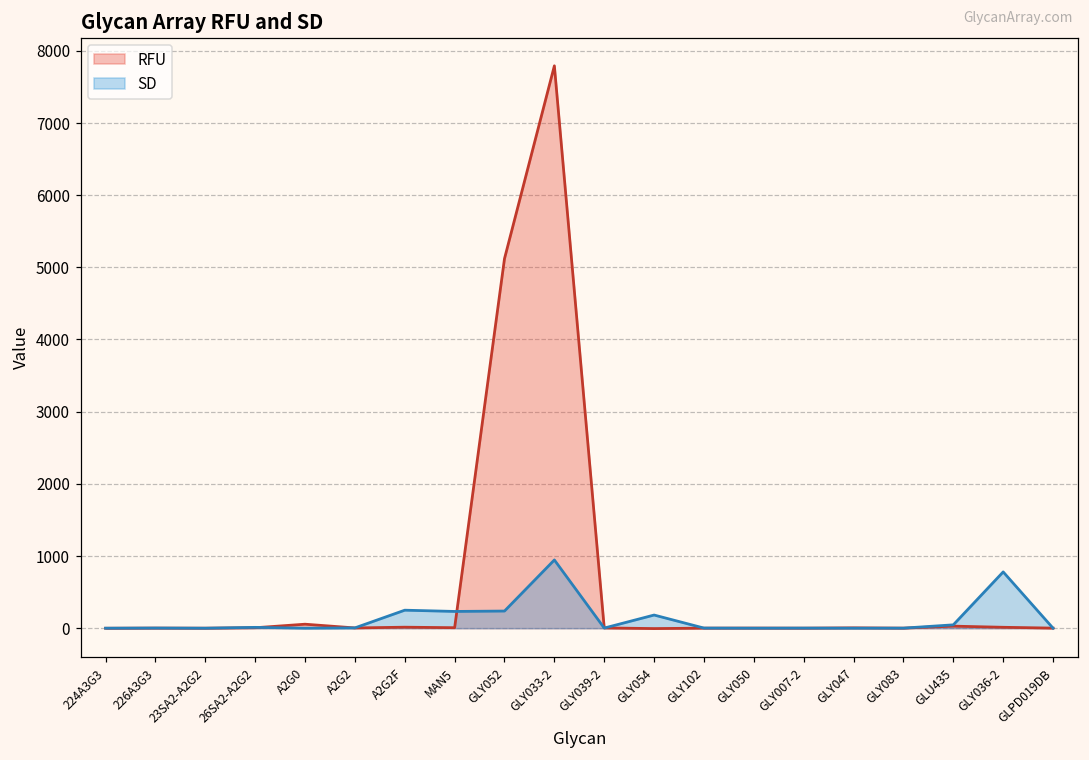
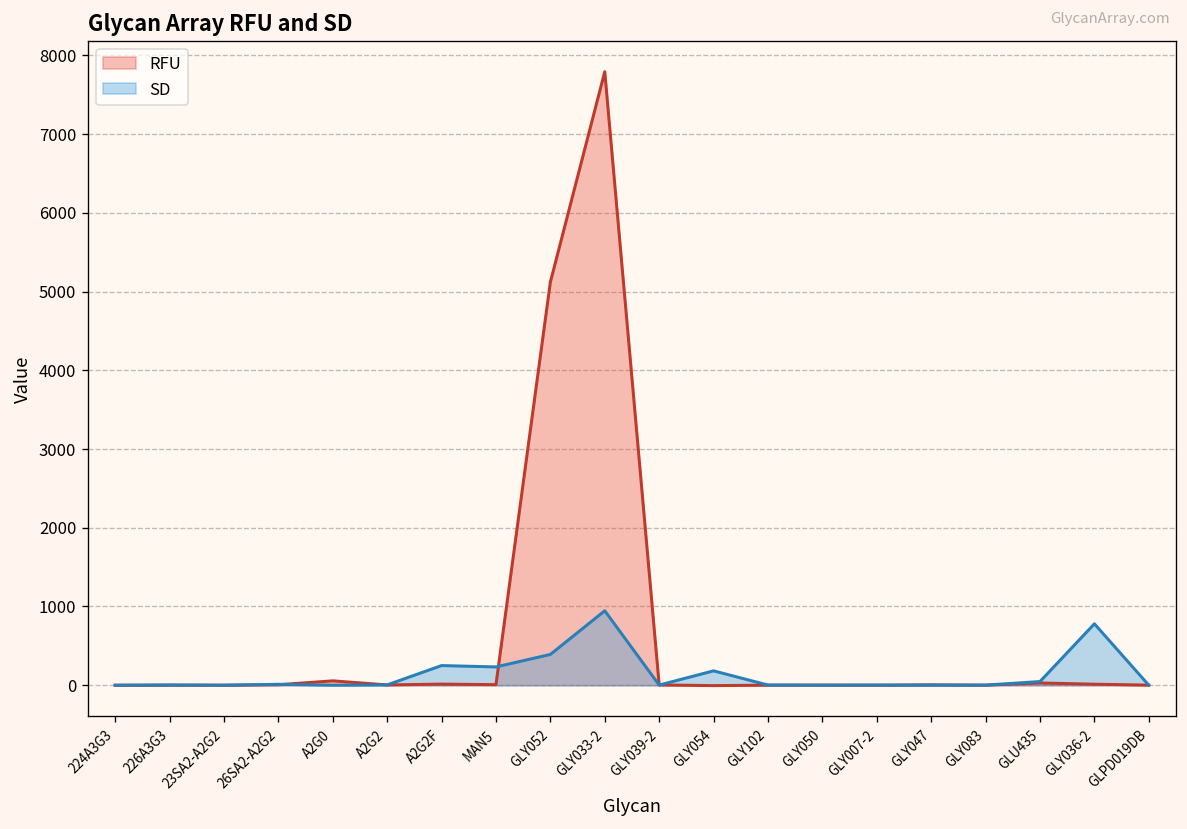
  {
    "SD": {
      "A2G0": 0,
      "A2G2F": 200,
      "MAN5": 200,
-     "GLY052": 200,
+     "GLY052": 400,
      "GLY033-2": 900,
      "GLY054": 200,
      "GLY036-2": 800
    }
  }
